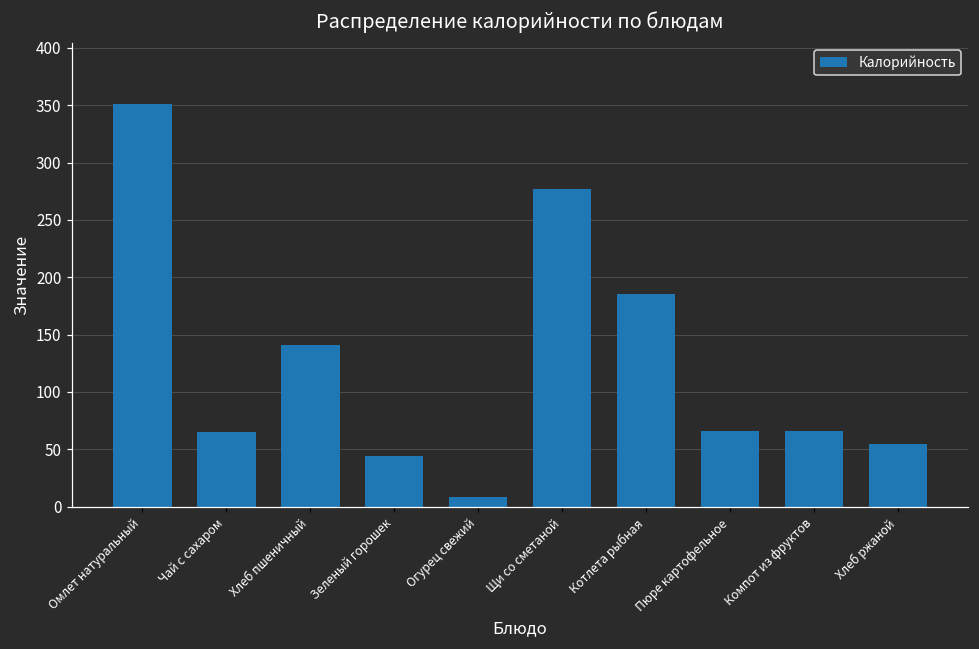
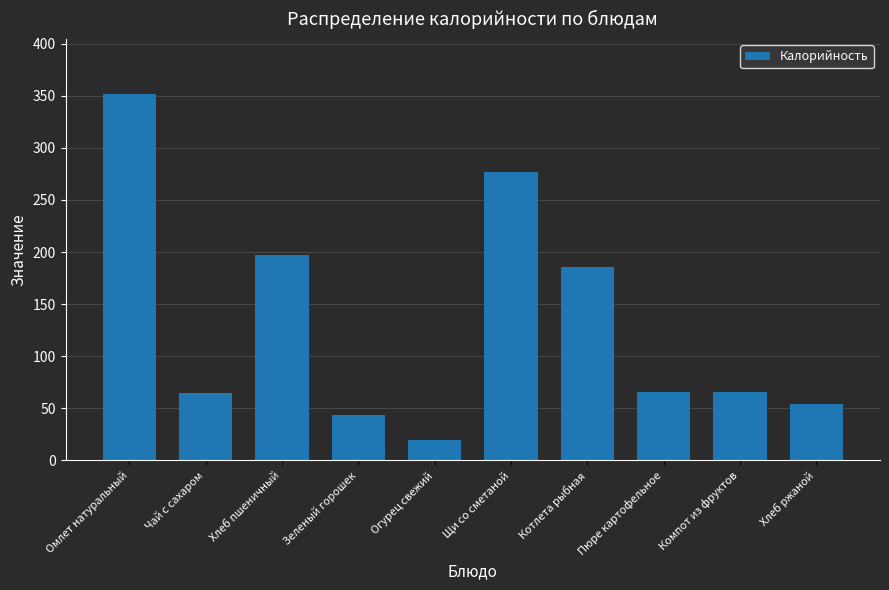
  {
    "Омлет натуральный": 352,
    "Чай с сахаром": 65,
-   "Хлеб пшеничный": 141,
+   "Хлеб пшеничный": 198,
    "Зеленый горошек": 44,
-   "Огурец свежий": 8,
+   "Огурец свежий": 20,
    "Щи со сметаной": 277,
    "Котлета рыбная": 185,
    "Пюре картофельное": 66,
    "Компот из фруктов": 66,
    "Хлеб ржаной": 54
  }
